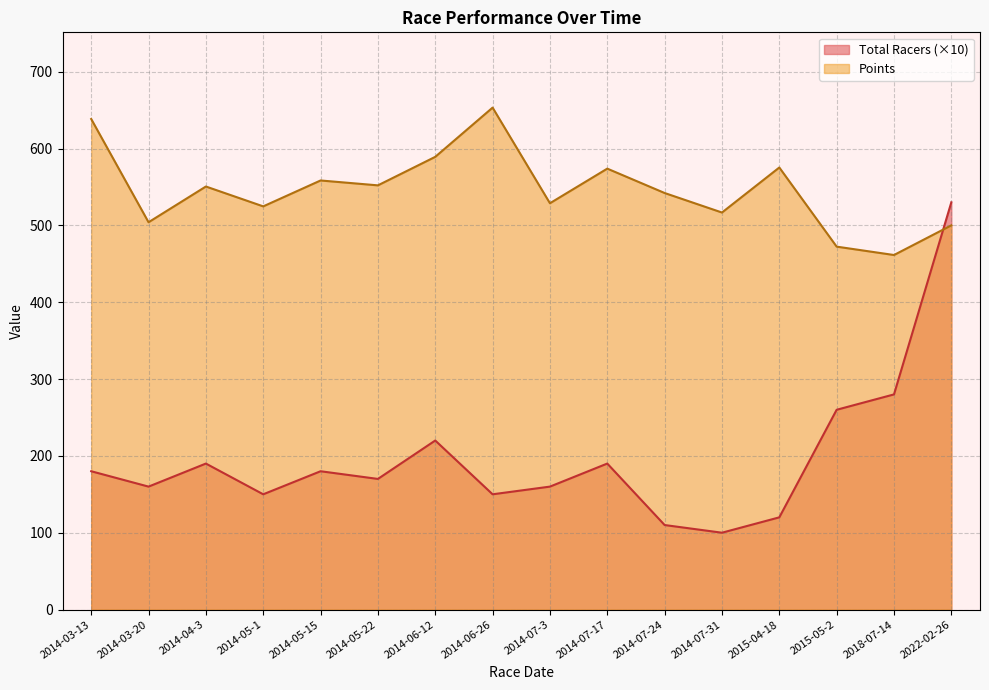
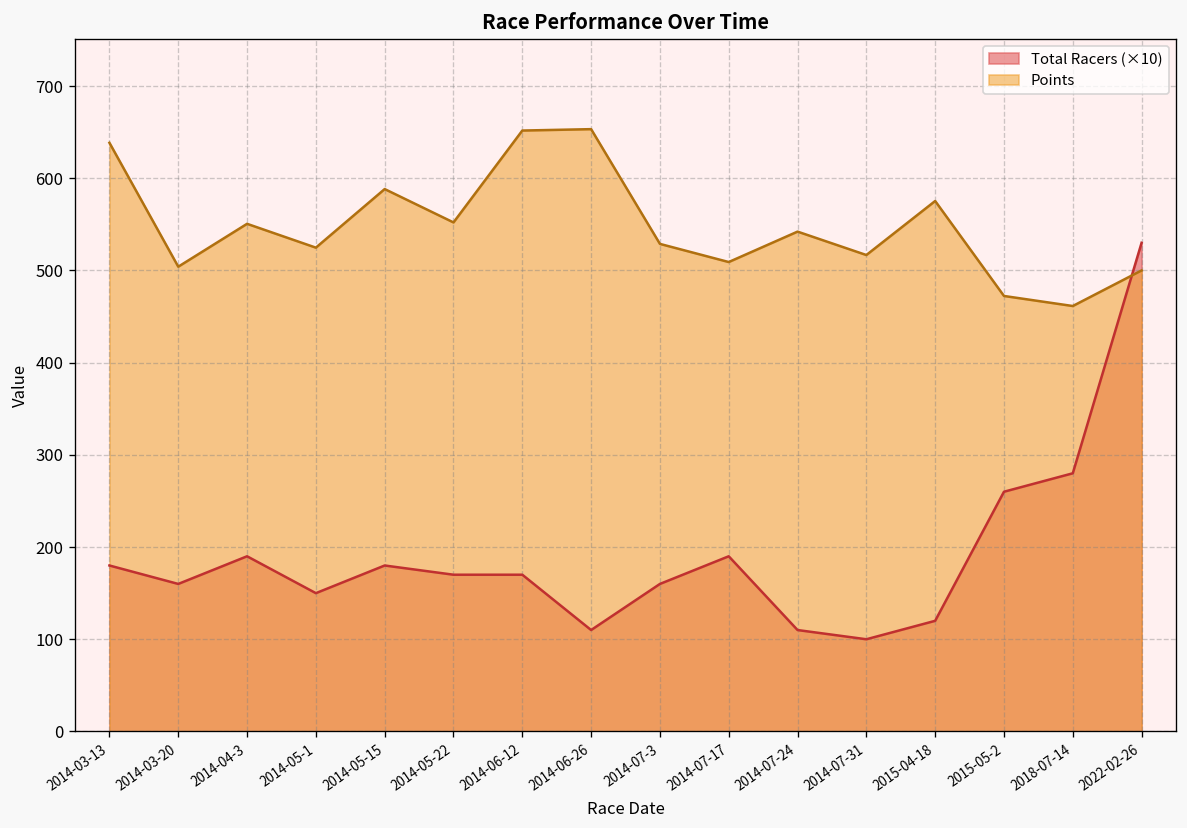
  {
    "Total Racers (×10)": {
      "2014-03-13": 180,
      "2014-03-20": 160,
      "2014-04-3": 190,
      "2014-05-1": 150,
      "2014-05-15": 180,
      "2014-05-22": 170,
-     "2014-06-12": 220,
-     "2014-06-26": 150,
+     "2014-06-12": 170,
+     "2014-06-26": 110,
      "2014-07-3": 160,
      "2014-07-17": 190,
      "2014-07-24": 110,
      "2014-07-31": 100,
      "2015-04-18": 120,
      "2015-05-2": 260,
      "2018-07-14": 280,
      "2022-02-26": 530
    },
    "Points": {
      "2014-03-13": 640,
      "2014-03-20": 500,
      "2014-04-3": 550,
      "2014-05-1": 520,
-     "2014-05-15": 560,
+     "2014-05-15": 590,
      "2014-05-22": 550,
-     "2014-06-12": 590,
+     "2014-06-12": 650,
      "2014-06-26": 650,
      "2014-07-3": 530,
-     "2014-07-17": 570,
+     "2014-07-17": 510,
      "2014-07-24": 540,
      "2014-07-31": 520,
      "2015-04-18": 580,
      "2015-05-2": 470,
      "2018-07-14": 460,
      "2022-02-26": 500
    }
  }
